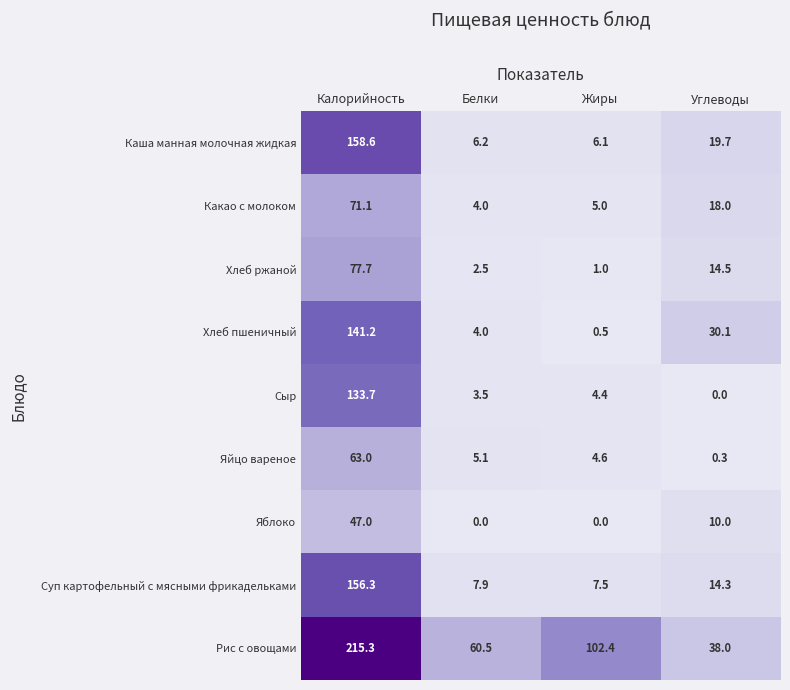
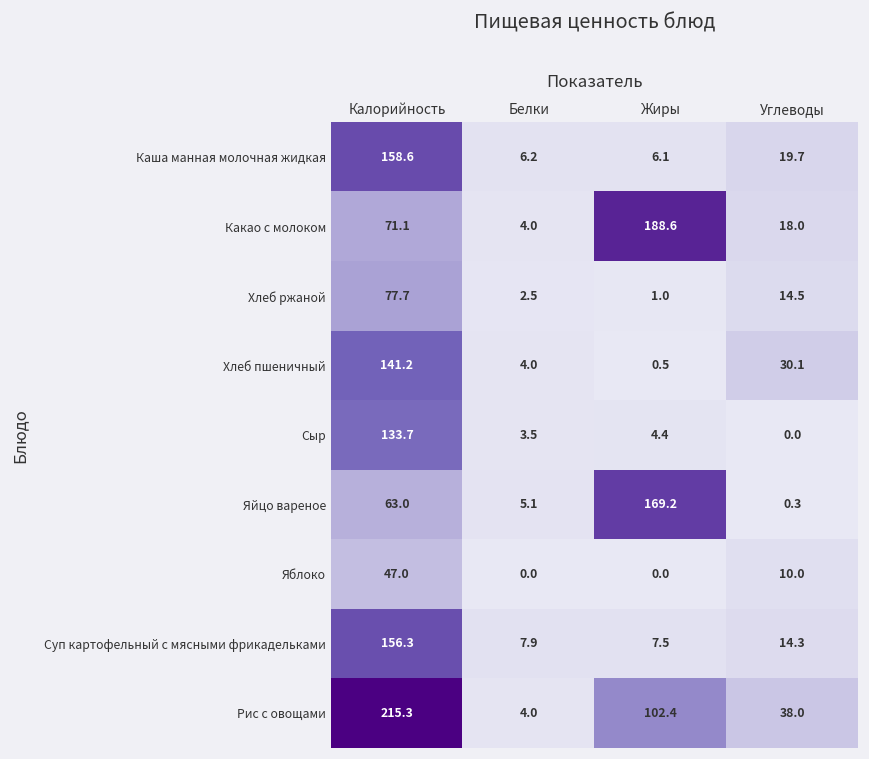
  {
    "Каша манная молочная жидкая": {
      "Калорийность": 158.6,
      "Белки": 6.2,
      "Жиры": 6.1,
      "Углеводы": 19.7
    },
    "Какао с молоком": {
      "Калорийность": 71.1,
      "Белки": 4.0,
-     "Жиры": 5.0,
+     "Жиры": 188.6,
      "Углеводы": 18.0
    },
    "Хлеб ржаной": {
      "Калорийность": 77.7,
      "Белки": 2.5,
      "Жиры": 1.0,
      "Углеводы": 14.5
    },
    "Хлеб пшеничный": {
      "Калорийность": 141.2,
      "Белки": 4.0,
      "Жиры": 0.5,
      "Углеводы": 30.1
    },
    "Сыр": {
      "Калорийность": 133.7,
      "Белки": 3.5,
      "Жиры": 4.4,
      "Углеводы": 0.0
    },
    "Яйцо вареное": {
      "Калорийность": 63.0,
      "Белки": 5.1,
-     "Жиры": 4.6,
+     "Жиры": 169.2,
      "Углеводы": 0.3
    },
    "Яблоко": {
      "Калорийность": 47.0,
      "Белки": 0.0,
      "Жиры": 0.0,
      "Углеводы": 10.0
    },
    "Суп картофельный с мясными фрикадельками": {
      "Калорийность": 156.3,
      "Белки": 7.9,
      "Жиры": 7.5,
      "Углеводы": 14.3
    },
    "Рис с овощами": {
      "Калорийность": 215.3,
-     "Белки": 60.5,
+     "Белки": 4.0,
      "Жиры": 102.4,
      "Углеводы": 38.0
    }
  }
